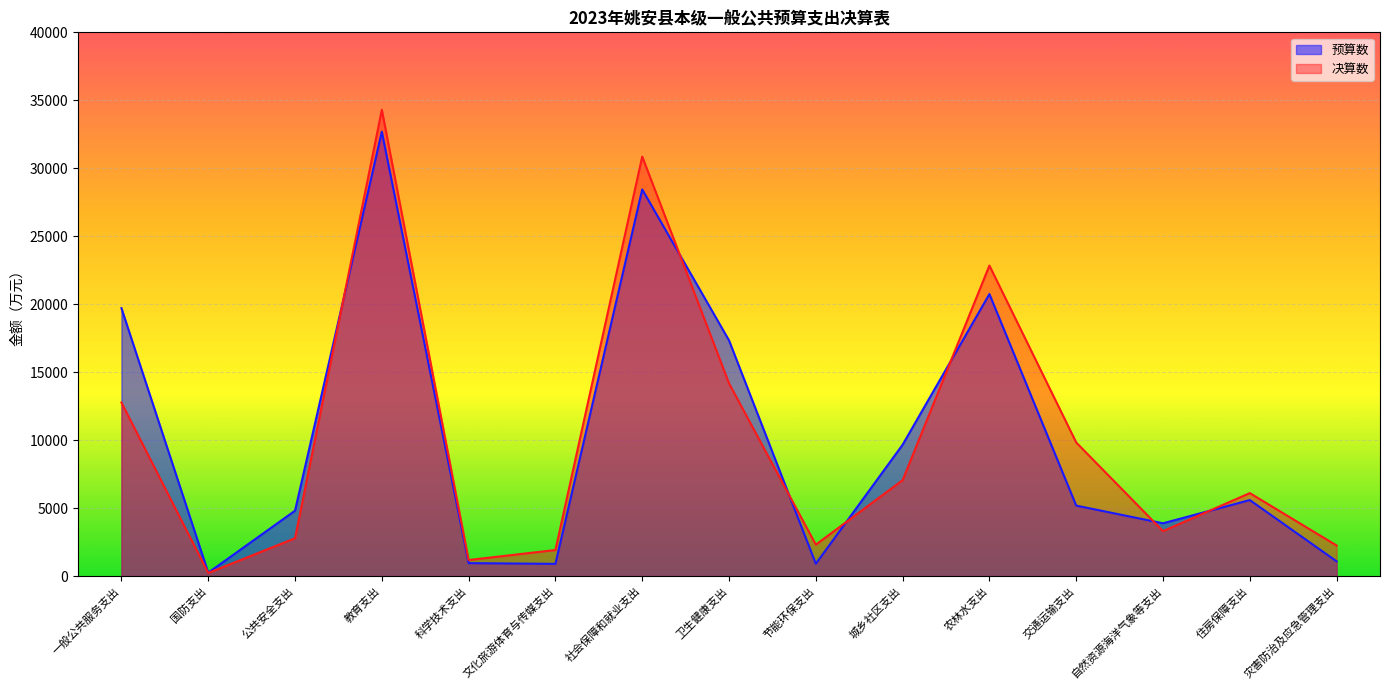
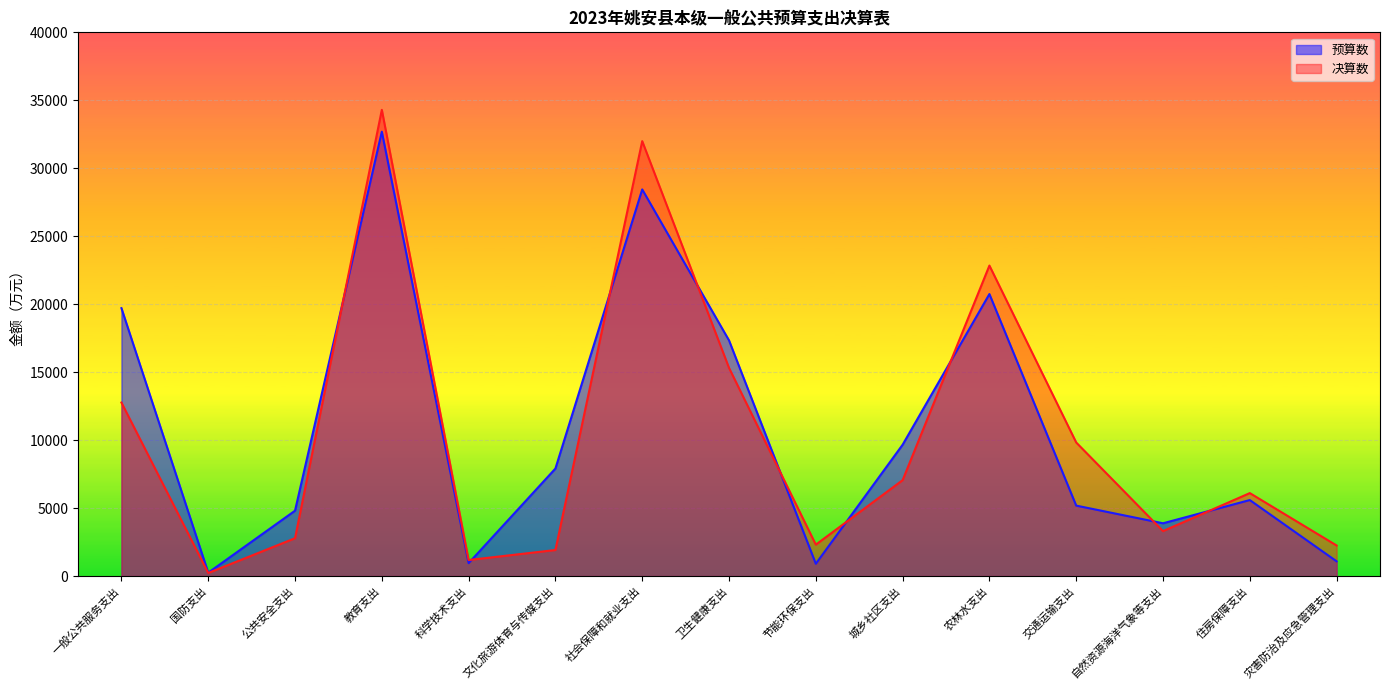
  {
    "预算数": {
      "一般公共服务支出": 19700,
      "公共安全支出": 4800,
      "教育支出": 32700,
      "科学技术支出": 1000,
-     "文化旅游体育与传媒支出": 900,
+     "文化旅游体育与传媒支出": 7900,
      "社会保障和就业支出": 28400,
      "卫生健康支出": 17300,
      "节能环保支出": 900,
      "城乡社区支出": 9700,
      "农林水支出": 20700,
      "交通运输支出": 5200,
      "自然资源海洋气象等支出": 3900,
      "住房保障支出": 5600,
      "灾害防治及应急管理支出": 1100
    },
    "决算数": {
      "一般公共服务支出": 12800,
      "公共安全支出": 2800,
      "教育支出": 34300,
      "科学技术支出": 1200,
      "文化旅游体育与传媒支出": 1900,
-     "社会保障和就业支出": 30900,
-     "卫生健康支出": 14200,
+     "社会保障和就业支出": 32000,
+     "卫生健康支出": 15300,
      "节能环保支出": 2300,
      "城乡社区支出": 7100,
      "农林水支出": 22800,
      "交通运输支出": 9800,
      "自然资源海洋气象等支出": 3300,
      "住房保障支出": 6100,
      "灾害防治及应急管理支出": 2300
    }
  }
